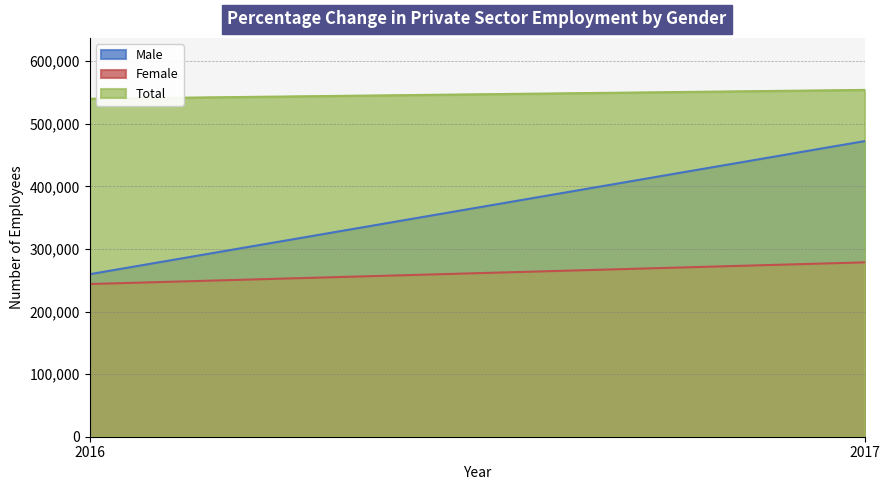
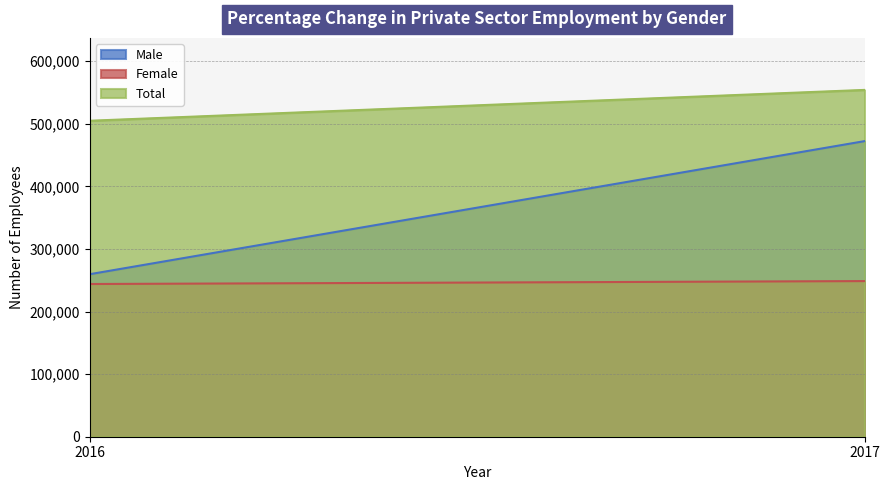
  {
    "Male": {
      "2016": "260,000",
      "2017": "470,000"
    },
    "Female": {
      "2016": "240,000",
-     "2017": "280,000"
+     "2017": "250,000"
    },
    "Total": {
-     "2016": "540,000",
+     "2016": "500,000",
      "2017": "550,000"
    }
  }
